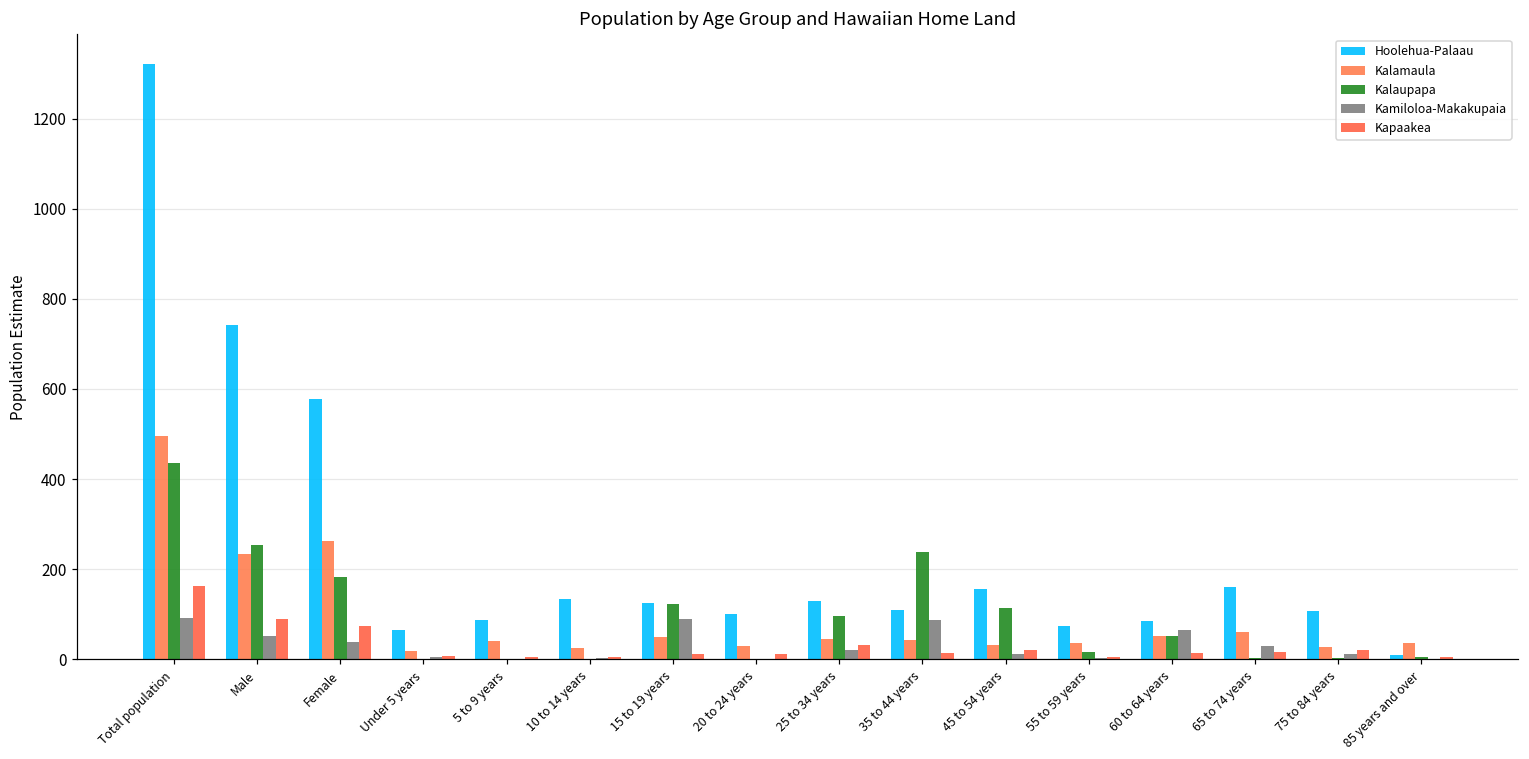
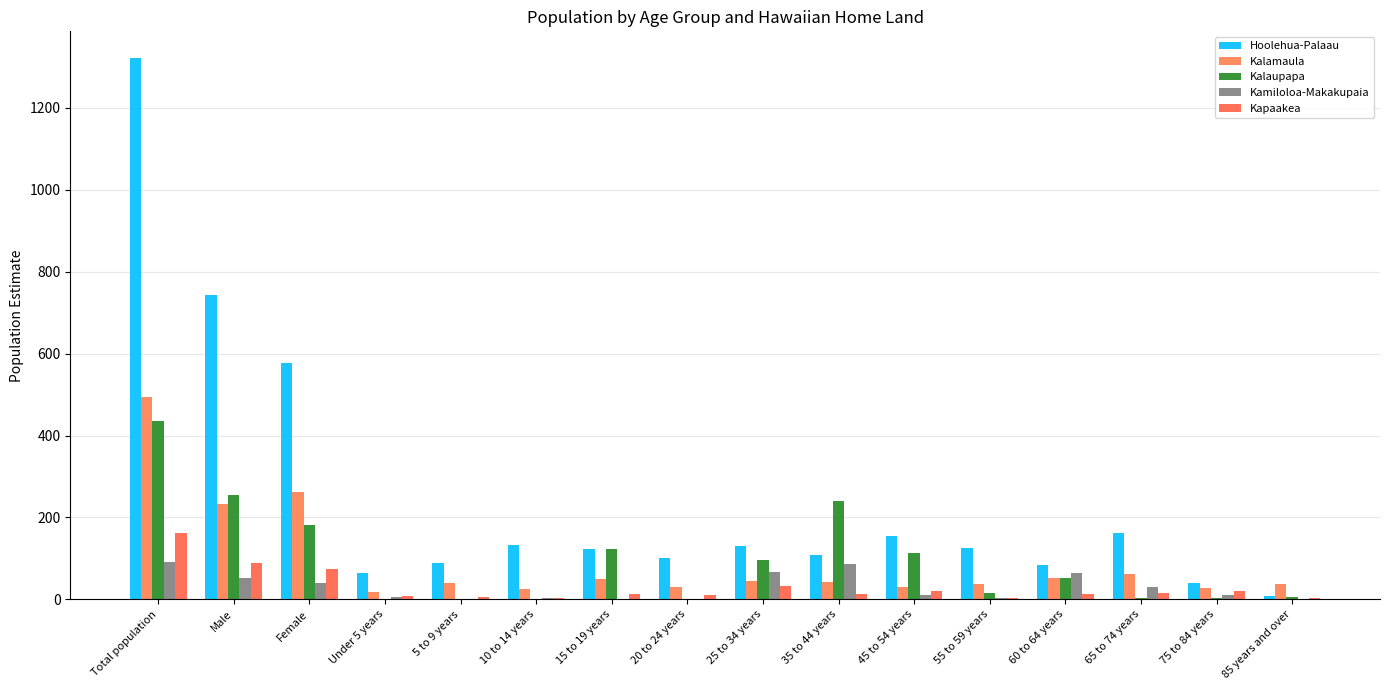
  {
    "Hoolehua-Palaau": {
      "Total population": 1320,
      "Male": 740,
      "Female": 580,
      "Under 5 years": 60,
      "5 to 9 years": 90,
      "10 to 14 years": 130,
      "15 to 19 years": 120,
      "20 to 24 years": 100,
      "25 to 34 years": 130,
      "35 to 44 years": 110,
      "45 to 54 years": 160,
-     "55 to 59 years": 70,
+     "55 to 59 years": 130,
      "60 to 64 years": 80,
      "65 to 74 years": 160,
-     "75 to 84 years": 110,
+     "75 to 84 years": 40,
      "85 years and over": 10
    },
    "Kalaupapa": {
      "Total population": 440,
      "Male": 250,
      "Female": 180,
      "5 to 9 years": 0,
      "10 to 14 years": 0,
      "15 to 19 years": 120,
      "20 to 24 years": 0,
      "25 to 34 years": 100,
      "35 to 44 years": 240,
      "45 to 54 years": 110,
      "55 to 59 years": 20,
      "60 to 64 years": 50
    },
    "Kamiloloa-Makakupaia": {
      "Total population": 90,
      "Male": 50,
      "Female": 40,
      "5 to 9 years": 0,
-     "15 to 19 years": 90,
-     "25 to 34 years": 20,
+     "15 to 19 years": 0,
+     "25 to 34 years": 70,
      "35 to 44 years": 90,
      "45 to 54 years": 10,
      "60 to 64 years": 70,
      "65 to 74 years": 30,
      "75 to 84 years": 10,
      "85 years and over": 0
    }
  }
